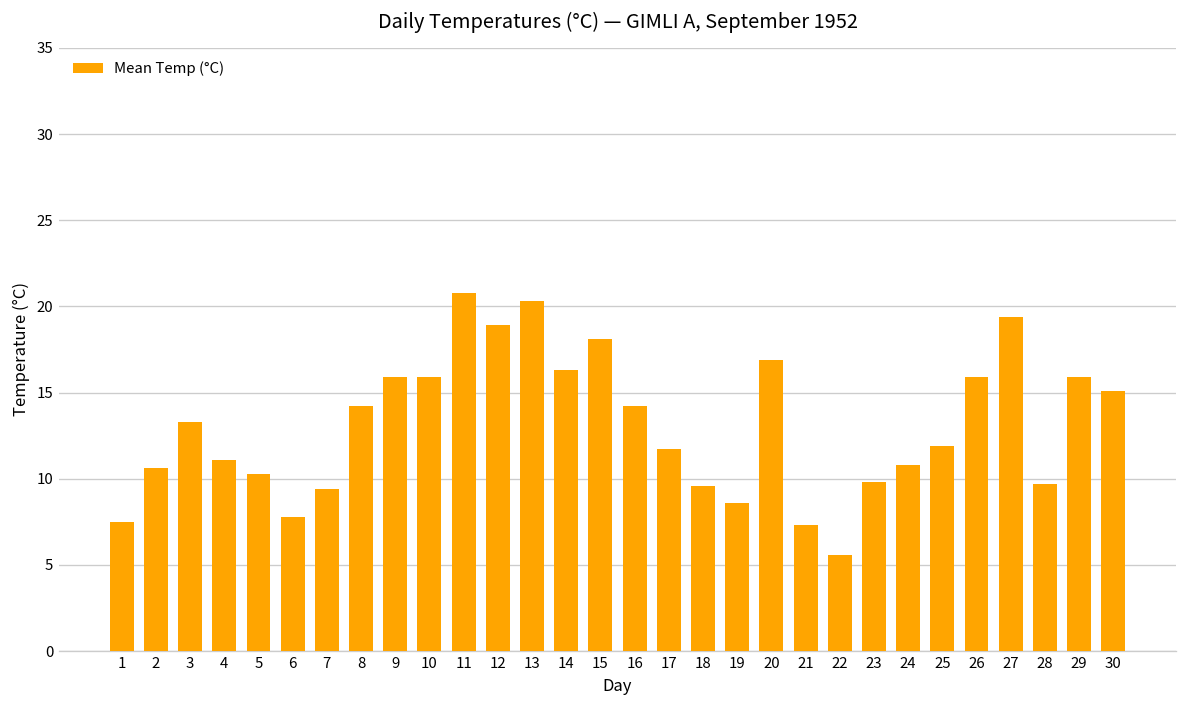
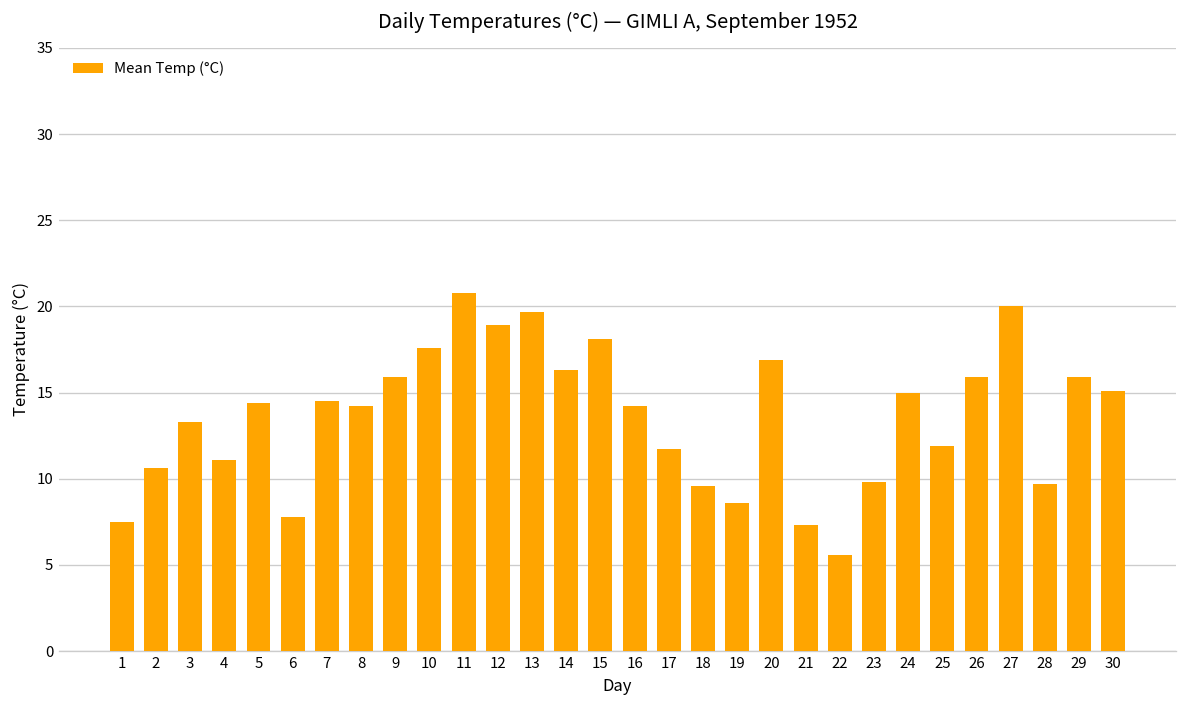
  {
    "1": 7.5,
    "2": 10.6,
    "3": 13.3,
    "4": 11.1,
-   "5": 10.3,
+   "5": 14.4,
    "6": 7.8,
-   "7": 9.4,
+   "7": 14.5,
    "8": 14.2,
    "9": 15.9,
-   "10": 15.9,
+   "10": 17.6,
    "11": 20.8,
    "12": 18.9,
-   "13": 20.3,
+   "13": 19.7,
    "14": 16.3,
    "15": 18.1,
    "16": 14.2,
    "17": 11.7,
    "18": 9.6,
    "19": 8.6,
    "20": 16.9,
    "21": 7.3,
    "22": 5.6,
    "23": 9.8,
-   "24": 10.8,
+   "24": 15.0,
    "25": 11.9,
    "26": 15.9,
-   "27": 19.4,
+   "27": 20.0,
    "28": 9.7,
    "29": 15.9,
    "30": 15.1
  }
